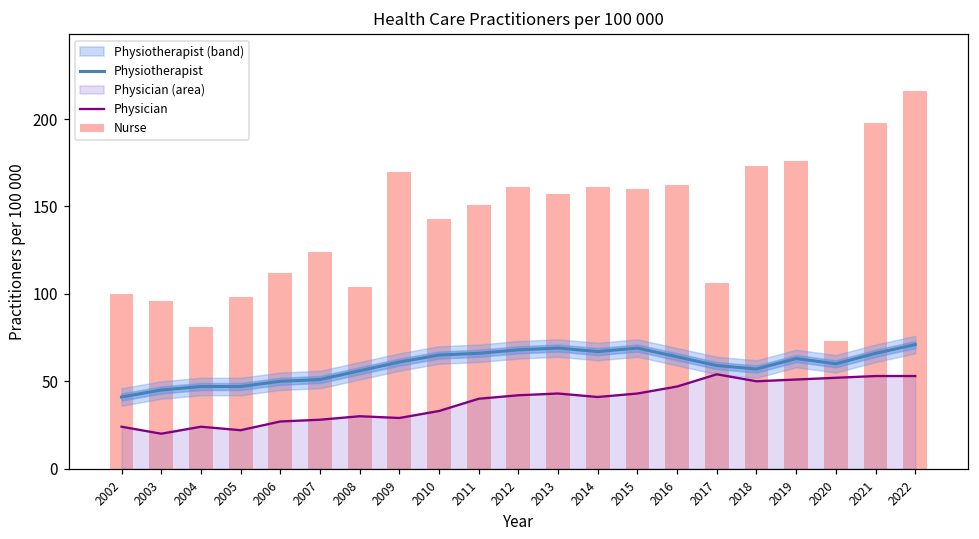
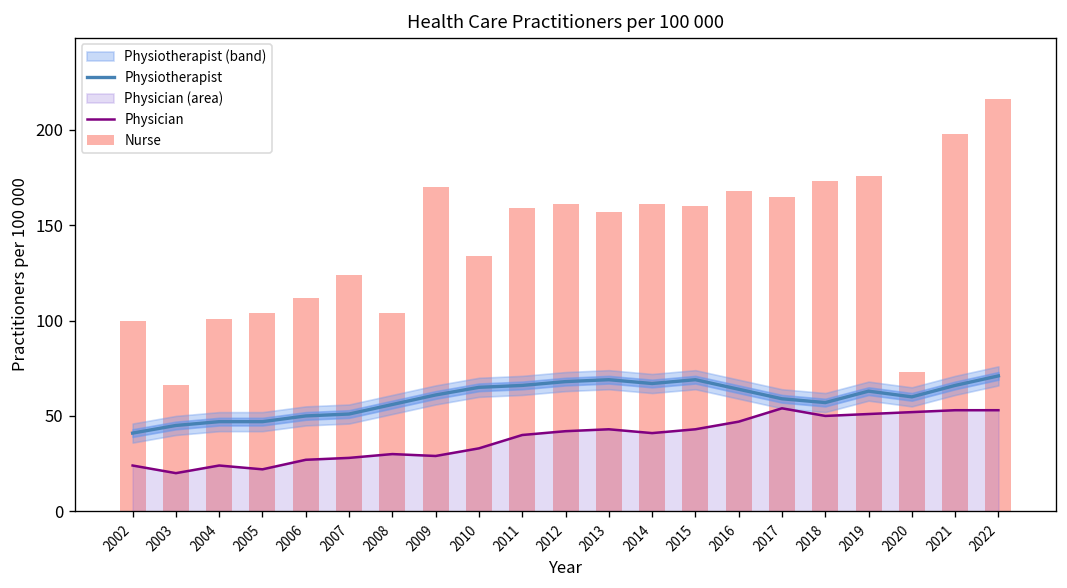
  {
    "Physiotherapist": {
      "2002": 41,
      "2003": 45,
      "2004": 47,
      "2005": 47,
      "2006": 50,
      "2007": 51,
      "2008": 56,
      "2009": 61,
      "2010": 65,
      "2011": 66,
      "2012": 68,
      "2013": 69,
      "2014": 67,
      "2015": 69,
      "2016": 64,
      "2017": 59,
      "2018": 57,
      "2019": 63,
      "2020": 60,
      "2021": 66,
      "2022": 71
    },
    "Nurse": {
      "2002": 100,
-     "2003": 96,
-     "2004": 81,
-     "2005": 98,
+     "2003": 66,
+     "2004": 101,
+     "2005": 104,
      "2006": 112,
      "2007": 124,
      "2008": 104,
      "2009": 170,
-     "2010": 143,
-     "2011": 151,
+     "2010": 134,
+     "2011": 159,
      "2012": 161,
      "2013": 157,
      "2014": 161,
      "2015": 160,
-     "2016": 162,
-     "2017": 106,
+     "2016": 168,
+     "2017": 165,
      "2018": 173,
      "2019": 176,
      "2020": 73,
      "2021": 198,
      "2022": 216
    }
  }
